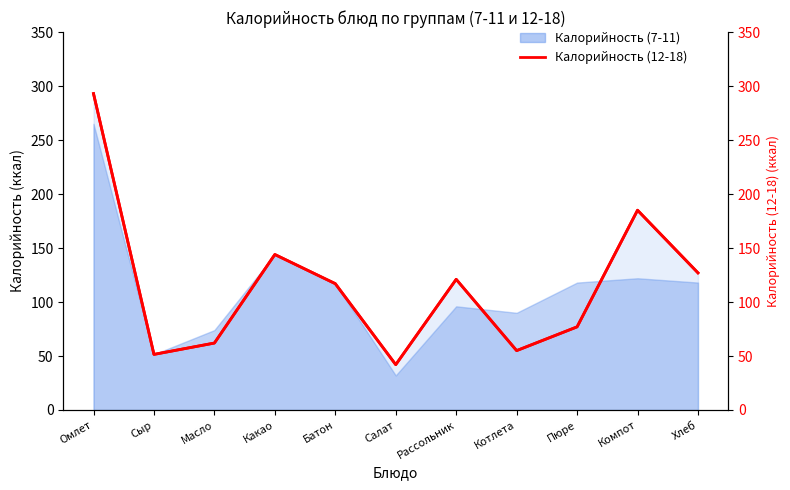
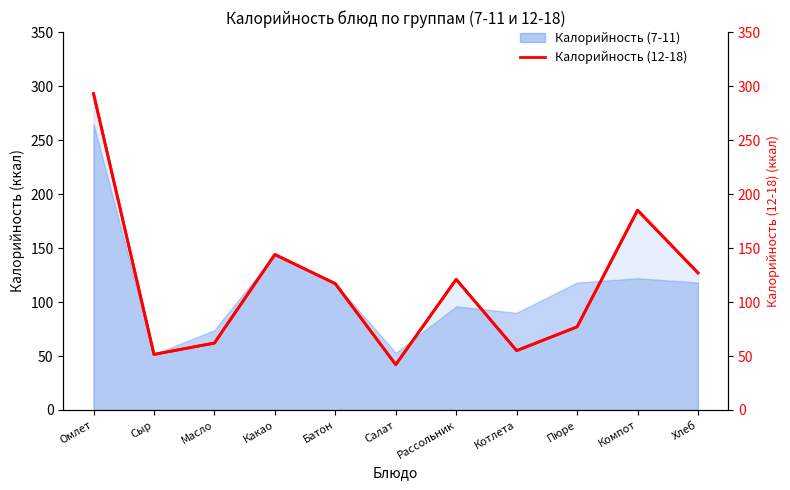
  {
    "Калорийность (7-11)": {
      "Омлет": 265,
      "Масло": 74,
-     "Салат": 32,
+     "Салат": 53,
      "Рассольник": 96,
      "Котлета": 90,
      "Пюре": 118,
      "Компот": 122,
      "Хлеб": 118
    },
    "Калорийность (12-18)": {
      "Омлет": 293,
      "Сыр": 52,
      "Масло": 62,
      "Какао": 144,
      "Батон": 117,
      "Салат": 42,
      "Рассольник": 121,
      "Котлета": 55,
      "Пюре": 77,
      "Компот": 185,
      "Хлеб": 127
    }
  }
